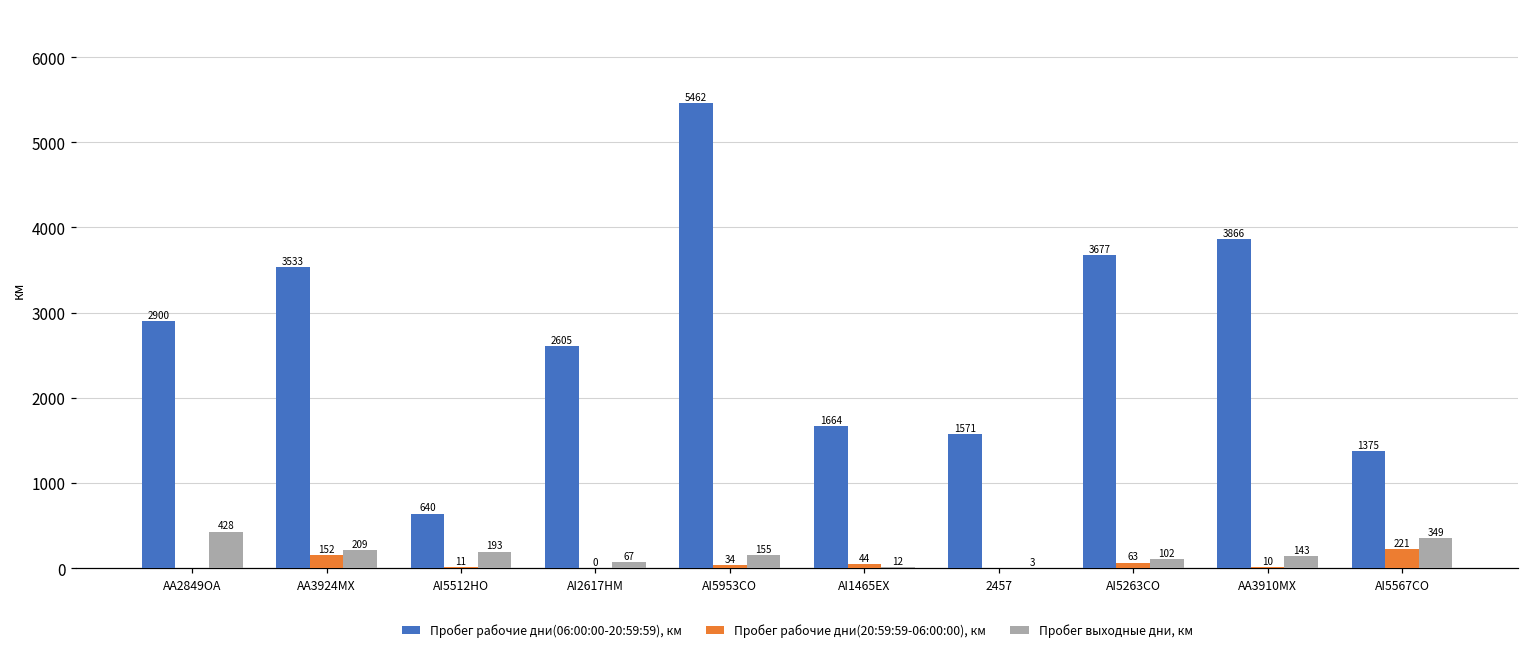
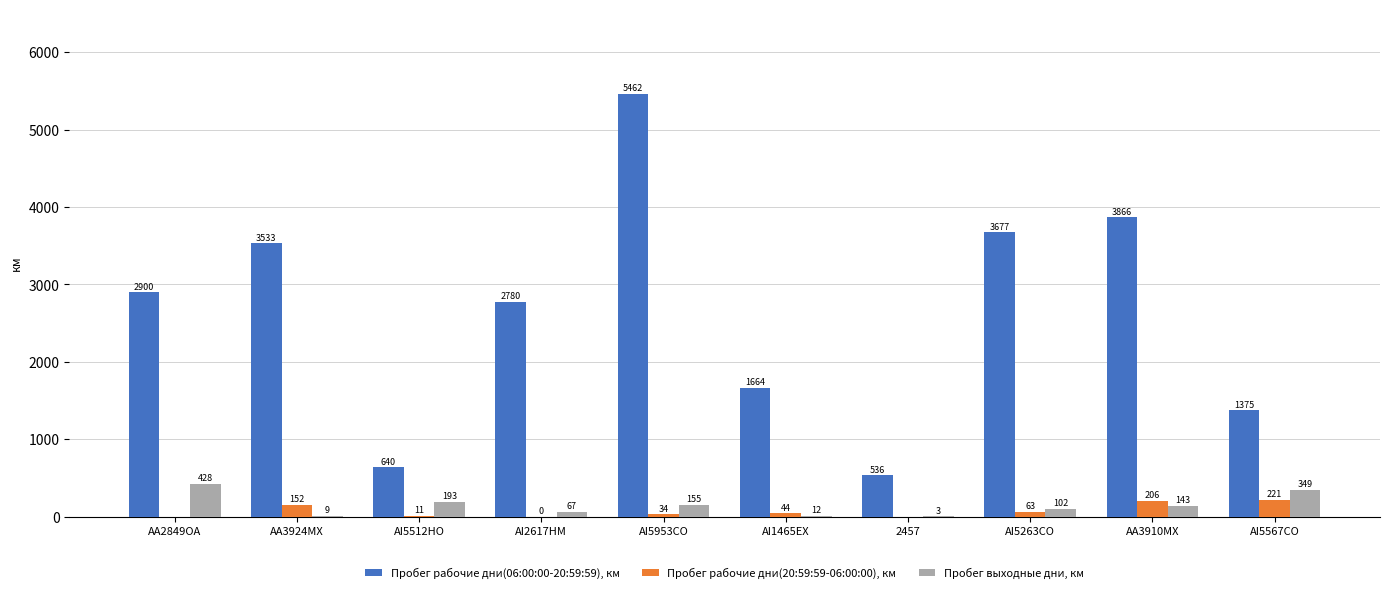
  {
    "Пробег рабочие дни(06:00:00-20:59:59), км": {
      "AA2849OA": 2900,
      "AA3924MX": 3533,
      "AI5512HO": 640,
-     "AI2617HM": 2605,
+     "AI2617HM": 2780,
      "AI5953CO": 5462,
      "AI1465EX": 1664,
-     "2457": 1571,
+     "2457": 536,
      "AI5263CO": 3677,
      "AA3910MX": 3866,
      "AI5567CO": 1375
    },
    "Пробег рабочие дни(20:59:59-06:00:00), км": {
      "AA3924MX": 152,
      "AI5512HO": 11,
      "AI2617HM": 0,
      "AI5953CO": 34,
      "AI1465EX": 44,
      "AI5263CO": 63,
-     "AA3910MX": 10,
+     "AA3910MX": 206,
      "AI5567CO": 221
    },
    "Пробег выходные дни, км": {
      "AA2849OA": 428,
-     "AA3924MX": 209,
+     "AA3924MX": 9,
      "AI5512HO": 193,
      "AI2617HM": 67,
      "AI5953CO": 155,
      "AI1465EX": 12,
      "2457": 3,
      "AI5263CO": 102,
      "AA3910MX": 143,
      "AI5567CO": 349
    }
  }
